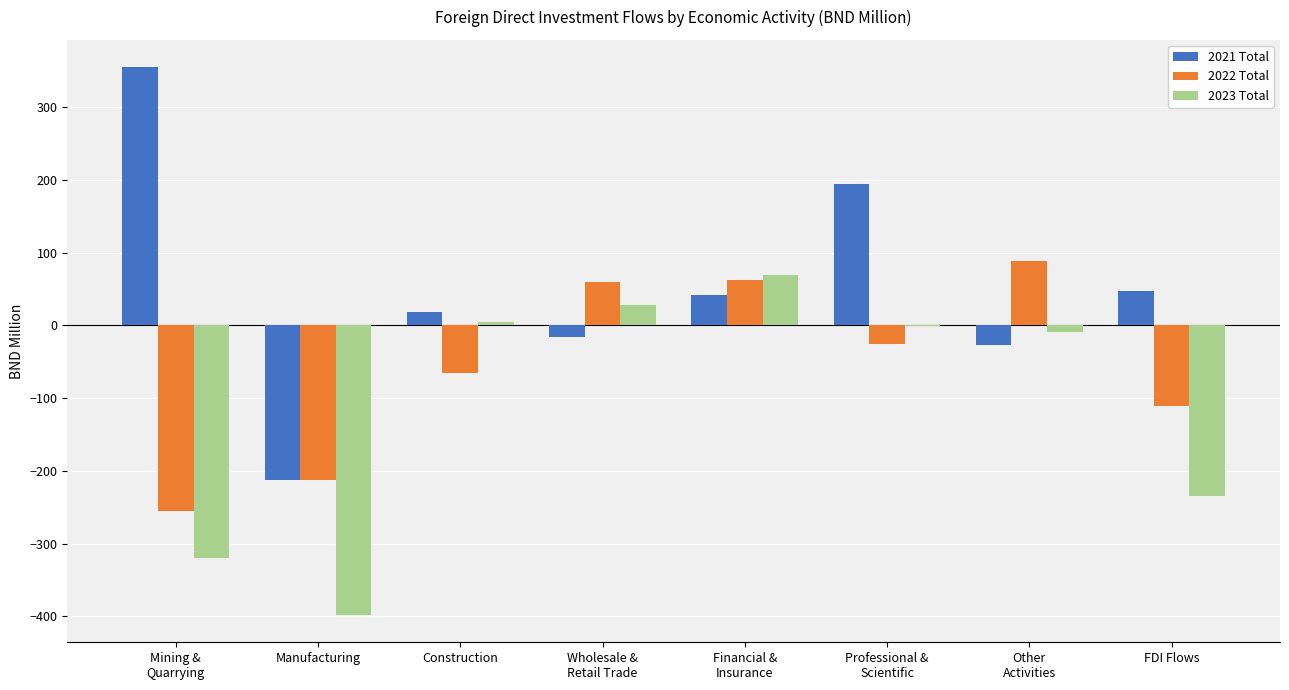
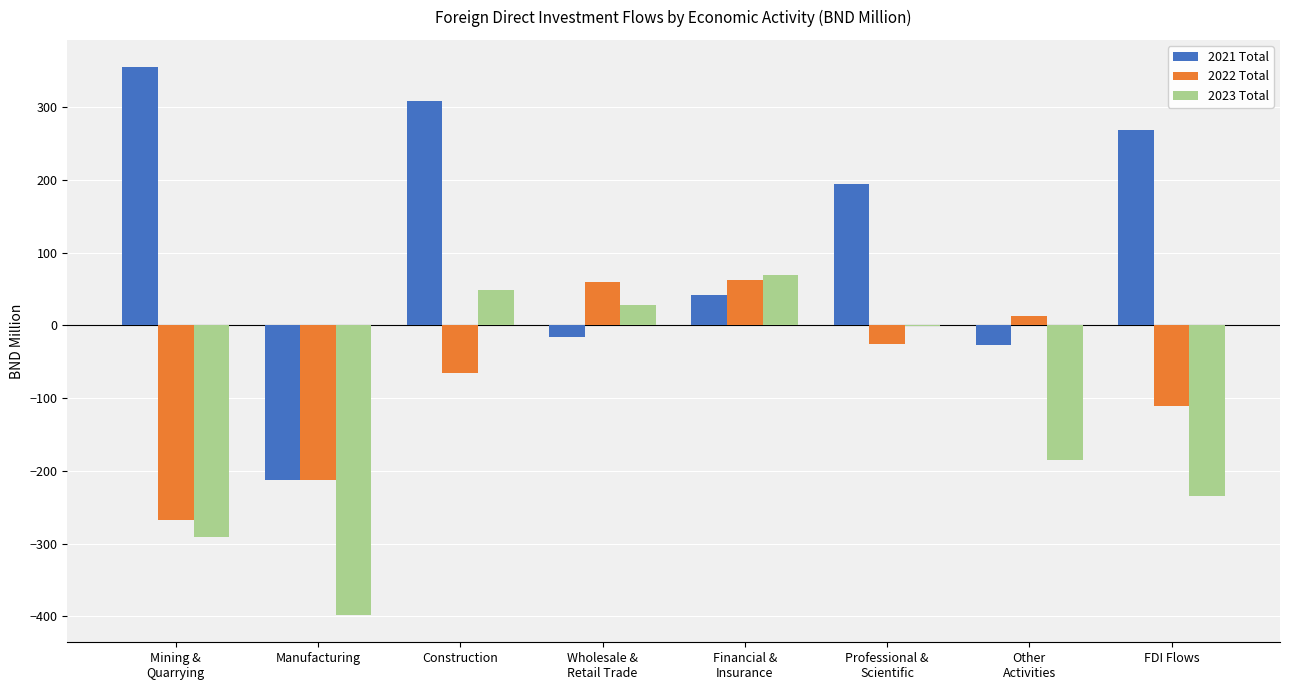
  {
    "2021 Total": {
      "Mining & Quarrying": 350,
      "Manufacturing": -210,
-     "Construction": 20,
+     "Construction": 310,
      "Wholesale & Retail Trade": -20,
      "Financial & Insurance": 40,
      "Professional & Scientific": 190,
      "Other Activities": -30,
-     "FDI Flows": 50
+     "FDI Flows": 270
    },
    "2022 Total": {
-     "Mining & Quarrying": -250,
+     "Mining & Quarrying": -270,
      "Manufacturing": -210,
      "Construction": -60,
      "Wholesale & Retail Trade": 60,
      "Financial & Insurance": 60,
      "Professional & Scientific": -30,
-     "Other Activities": 90,
+     "Other Activities": 10,
      "FDI Flows": -110
    },
    "2023 Total": {
-     "Mining & Quarrying": -320,
+     "Mining & Quarrying": -290,
      "Manufacturing": -400,
-     "Construction": 0,
+     "Construction": 50,
      "Wholesale & Retail Trade": 30,
      "Financial & Insurance": 70,
-     "Other Activities": -10,
+     "Other Activities": -180,
      "FDI Flows": -240
    }
  }
